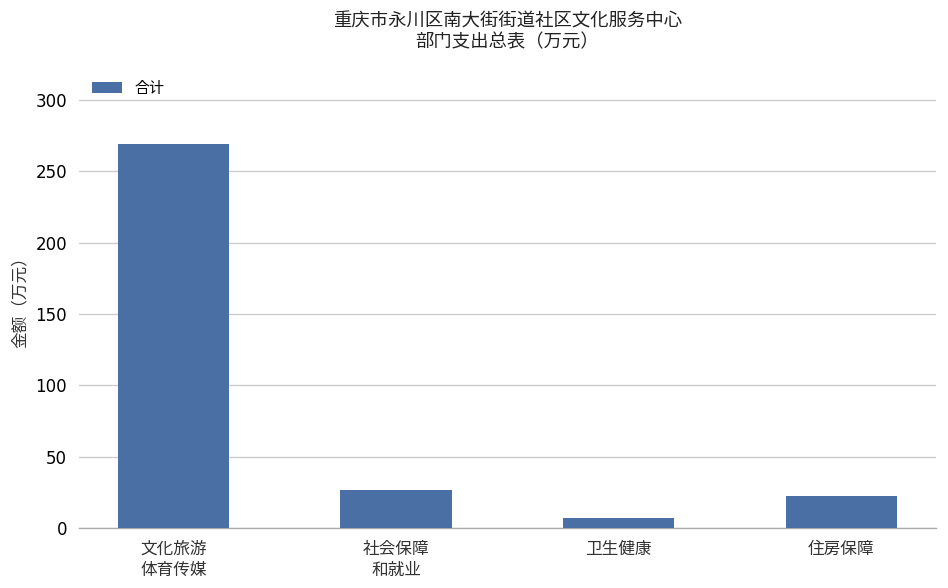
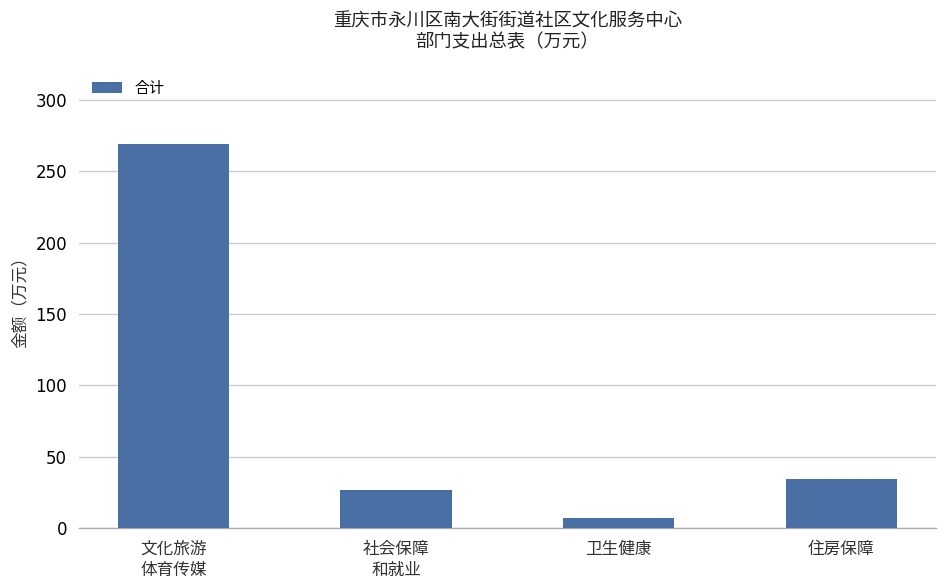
  {
    "文化旅游 体育传媒": 269,
    "社会保障 和就业": 27,
    "卫生健康": 7,
-   "住房保障": 22
+   "住房保障": 35
  }
